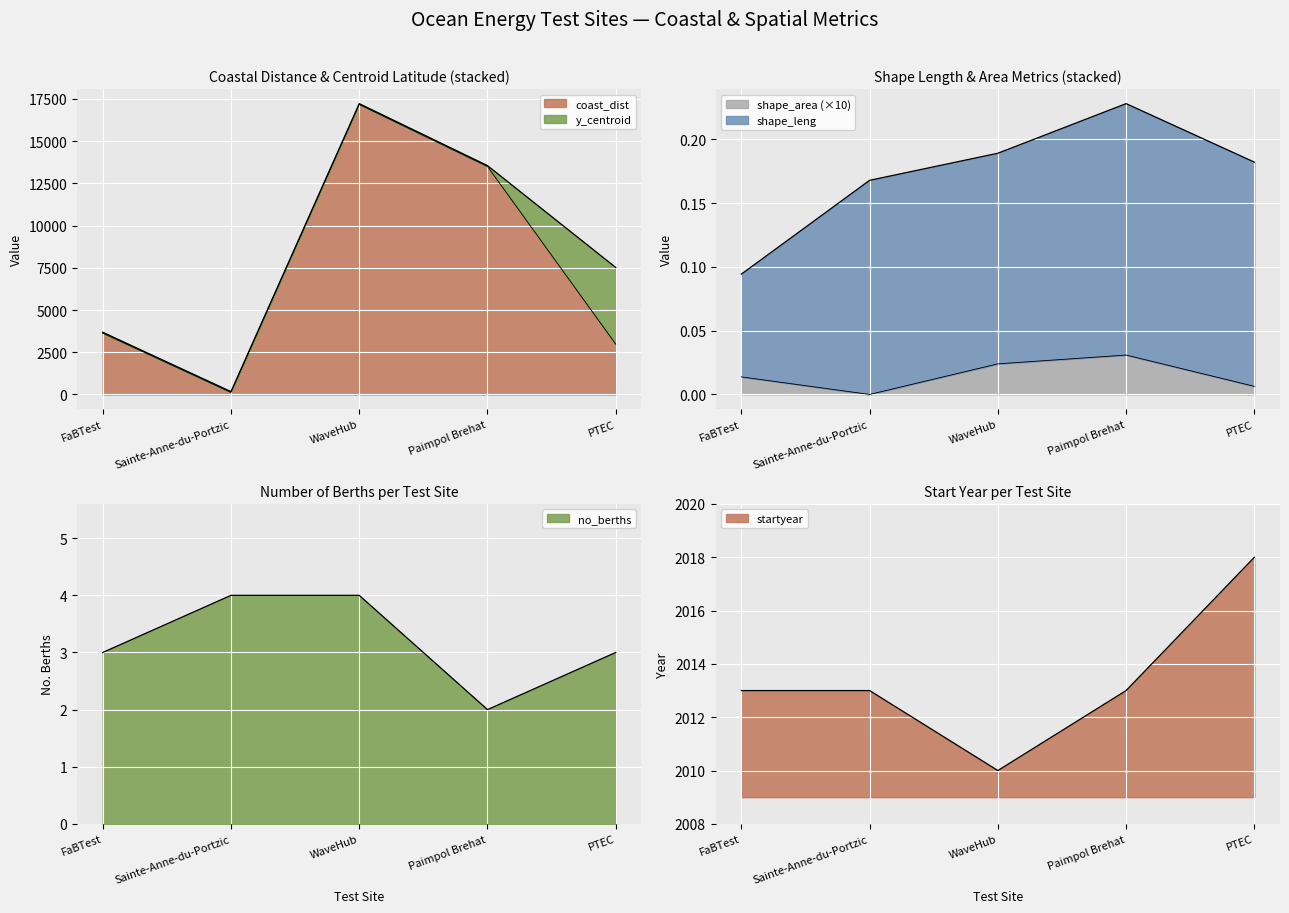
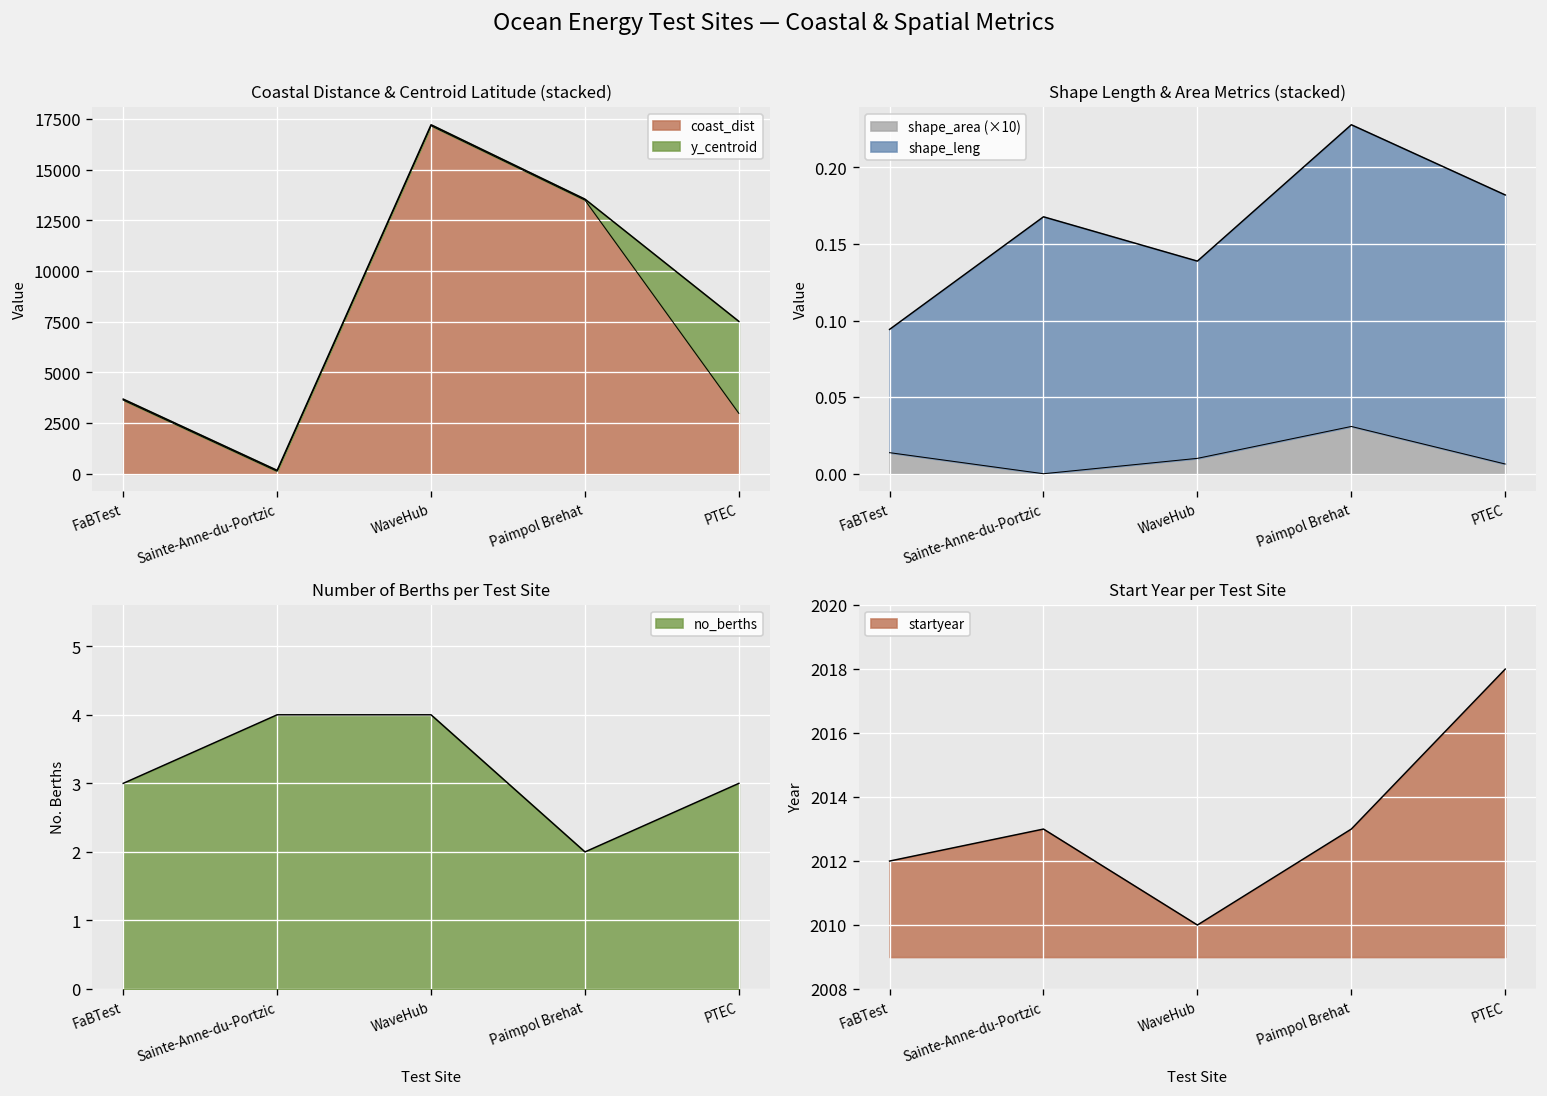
  {
    "Coastal Distance & Centroid Latitude (stacked)": {
      "coast_dist": {
        "PTEC": 3000
      }
    },
    "Shape Length & Area Metrics (stacked)": {
      "shape_area (×10)": {
        "FaBTest": 0.014,
        "Sainte-Anne-du-Portzic": 0.000,
-       "WaveHub": 0.024,
+       "WaveHub": 0.010,
        "Paimpol Brehat": 0.031,
        "PTEC": 0.006
      },
      "shape_leng": {
        "FaBTest": 0.080,
        "Sainte-Anne-du-Portzic": 0.168,
-       "WaveHub": 0.165,
+       "WaveHub": 0.129,
        "Paimpol Brehat": 0.197,
        "PTEC": 0.176
      }
    },
    "Number of Berths per Test Site": {
      "FaBTest": 3.0,
      "Sainte-Anne-du-Portzic": 4.0,
      "WaveHub": 4.0,
      "Paimpol Brehat": 2.0,
      "PTEC": 3.0
    },
    "Start Year per Test Site": {
-     "FaBTest": 2013,
+     "FaBTest": 2012,
      "Sainte-Anne-du-Portzic": 2013,
      "WaveHub": 2010,
      "Paimpol Brehat": 2013,
      "PTEC": 2018
    }
  }
